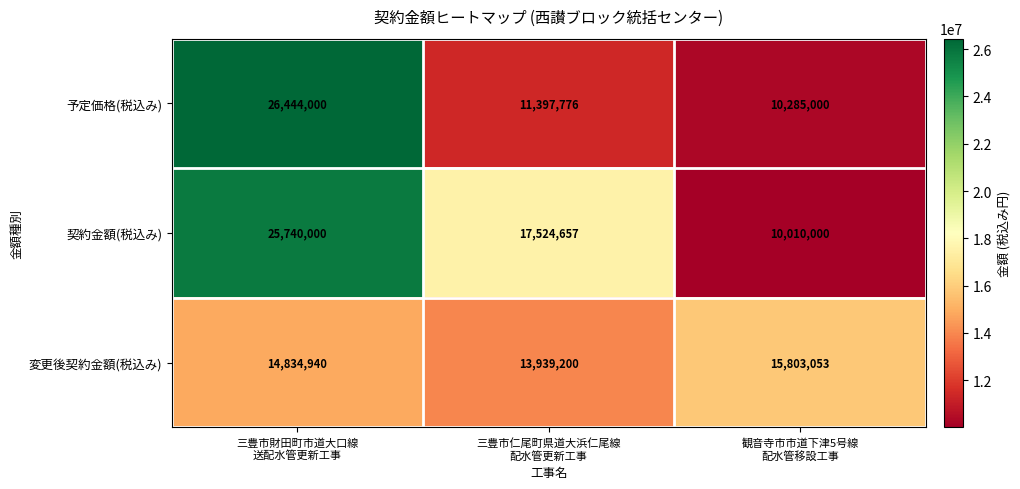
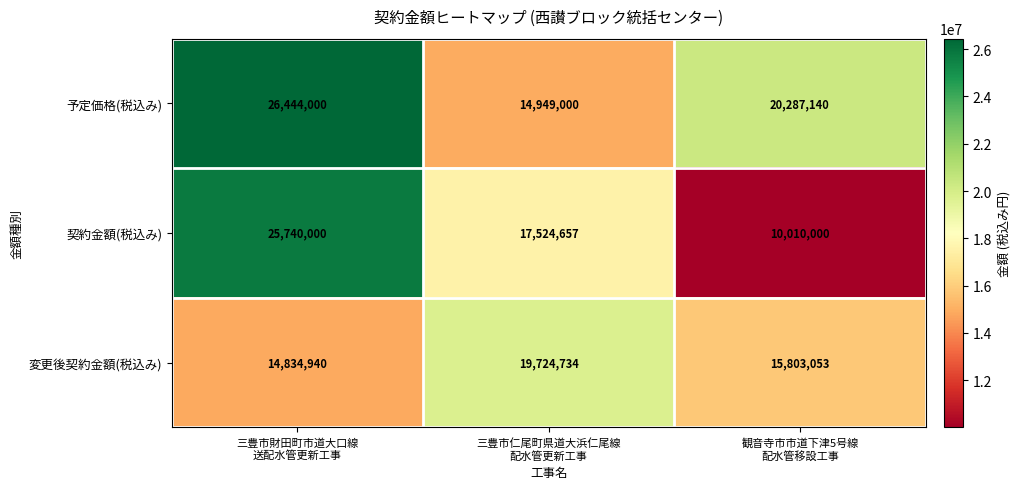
  {
    "予定価格(税込み)": {
      "三豊市財田町市道大口線 送配水管更新工事": "26,444,000",
-     "三豊市仁尾町県道大浜仁尾線 配水管更新工事": "11,397,776",
-     "観音寺市市道下津5号線 配水管移設工事": "10,285,000"
+     "三豊市仁尾町県道大浜仁尾線 配水管更新工事": "14,949,000",
+     "観音寺市市道下津5号線 配水管移設工事": "20,287,140"
    },
    "契約金額(税込み)": {
      "三豊市財田町市道大口線 送配水管更新工事": "25,740,000",
      "三豊市仁尾町県道大浜仁尾線 配水管更新工事": "17,524,657",
      "観音寺市市道下津5号線 配水管移設工事": "10,010,000"
    },
    "変更後契約金額(税込み)": {
      "三豊市財田町市道大口線 送配水管更新工事": "14,834,940",
-     "三豊市仁尾町県道大浜仁尾線 配水管更新工事": "13,939,200",
+     "三豊市仁尾町県道大浜仁尾線 配水管更新工事": "19,724,734",
      "観音寺市市道下津5号線 配水管移設工事": "15,803,053"
    }
  }
